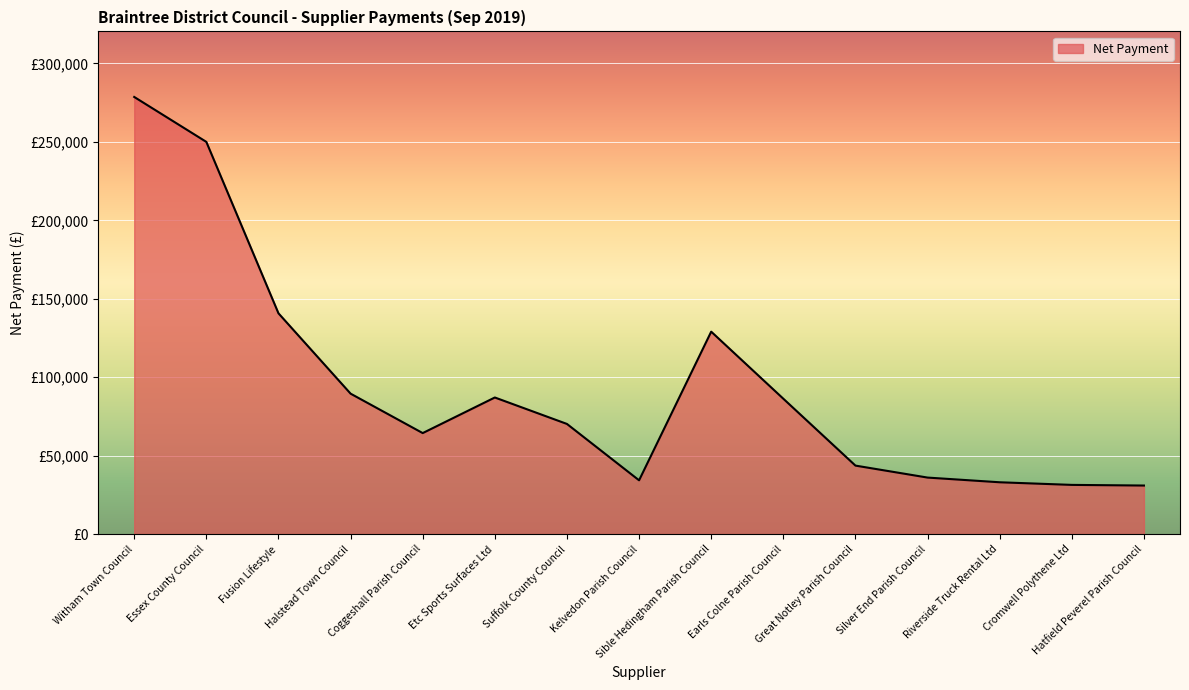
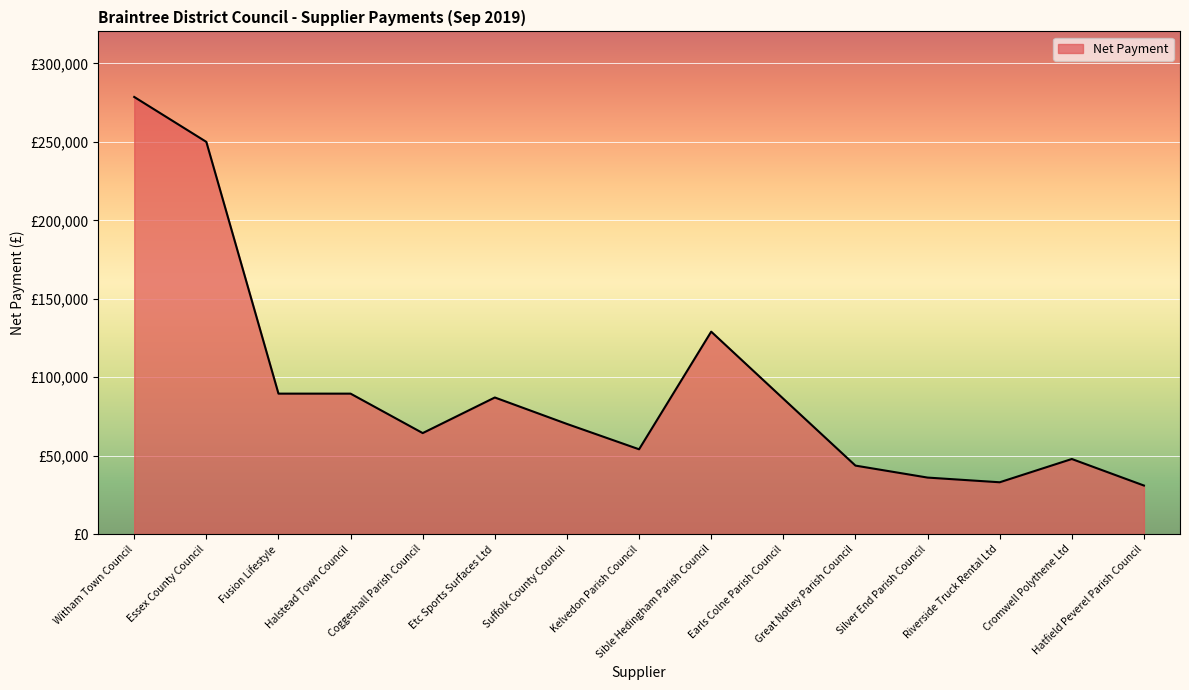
  {
    "Witham Town Council": "£279,000",
    "Essex County Council": "£250,000",
-   "Fusion Lifestyle": "£141,000",
+   "Fusion Lifestyle": "£90,000",
    "Halstead Town Council": "£90,000",
    "Coggeshall Parish Council": "£64,000",
    "Etc Sports Surfaces Ltd": "£87,000",
    "Suffolk County Council": "£70,000",
-   "Kelvedon Parish Council": "£34,000",
+   "Kelvedon Parish Council": "£54,000",
    "Sible Hedingham Parish Council": "£129,000",
    "Earls Colne Parish Council": "£86,000",
    "Great Notley Parish Council": "£44,000",
    "Silver End Parish Council": "£36,000",
    "Riverside Truck Rental Ltd": "£33,000",
-   "Cromwell Polythene Ltd": "£31,000",
+   "Cromwell Polythene Ltd": "£48,000",
    "Hatfield Peverel Parish Council": "£31,000"
  }
